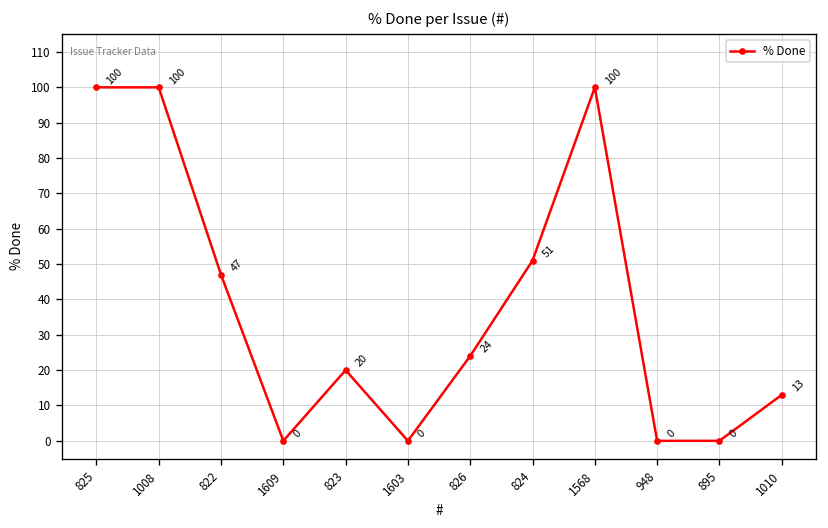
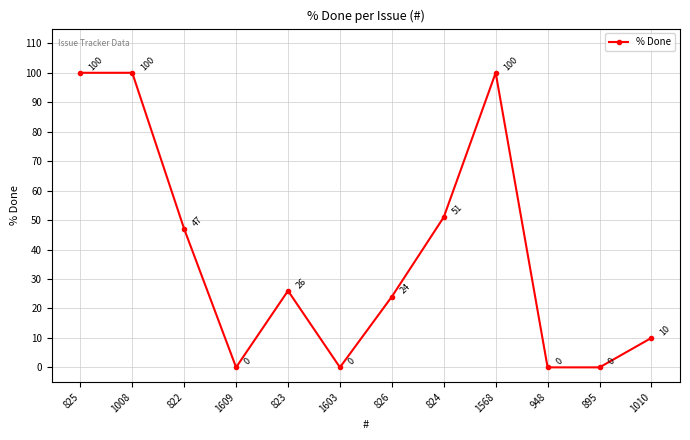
  {
    "825": 100,
    "1008": 100,
    "822": 47,
    "1609": 0,
-   "823": 20,
+   "823": 26,
    "1603": 0,
    "826": 24,
    "824": 51,
    "1568": 100,
    "948": 0,
    "895": 0,
-   "1010": 13
+   "1010": 10
  }
